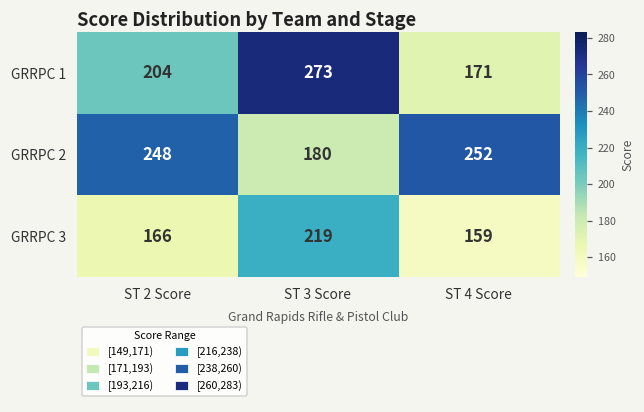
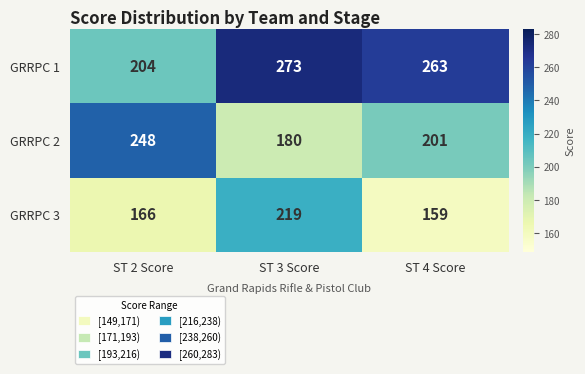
  {
    "GRRPC 1": {
      "ST 2 Score": 204,
      "ST 3 Score": 273,
-     "ST 4 Score": 171
+     "ST 4 Score": 263
    },
    "GRRPC 2": {
      "ST 2 Score": 248,
      "ST 3 Score": 180,
-     "ST 4 Score": 252
+     "ST 4 Score": 201
    },
    "GRRPC 3": {
      "ST 2 Score": 166,
      "ST 3 Score": 219,
      "ST 4 Score": 159
    }
  }
